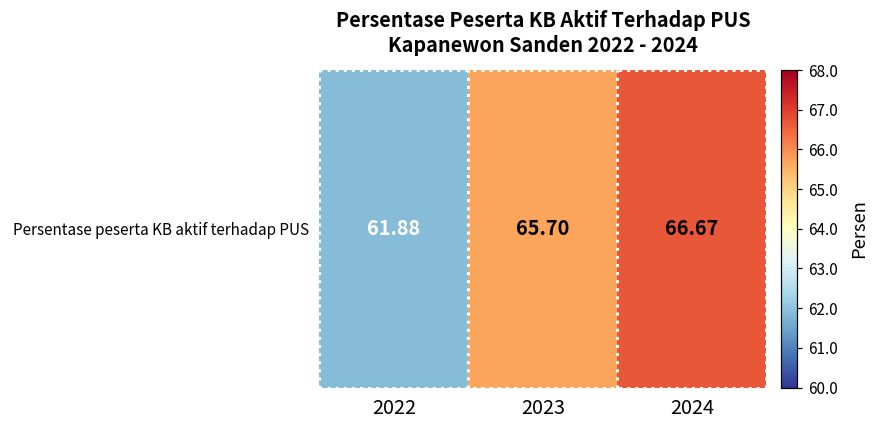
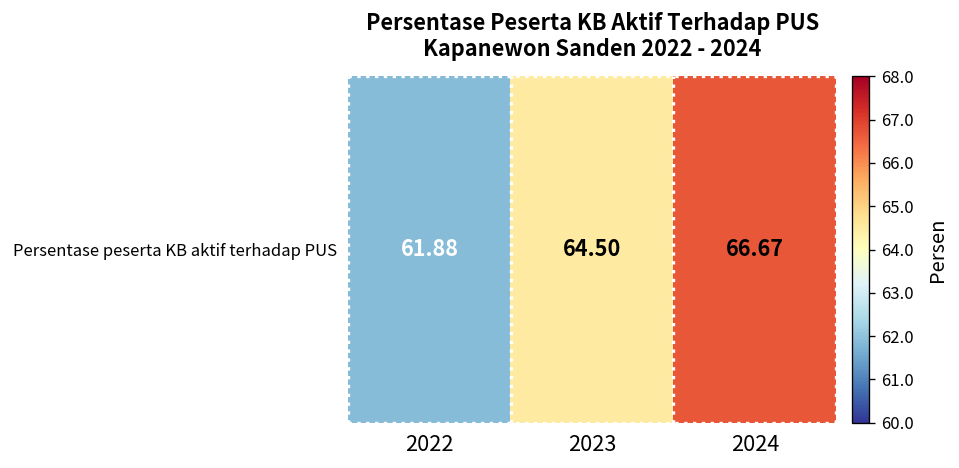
  {
    "Persentase peserta KB aktif terhadap PUS": {
      "2022": 61.88,
-     "2023": 65.70,
+     "2023": 64.50,
      "2024": 66.67
    }
  }
